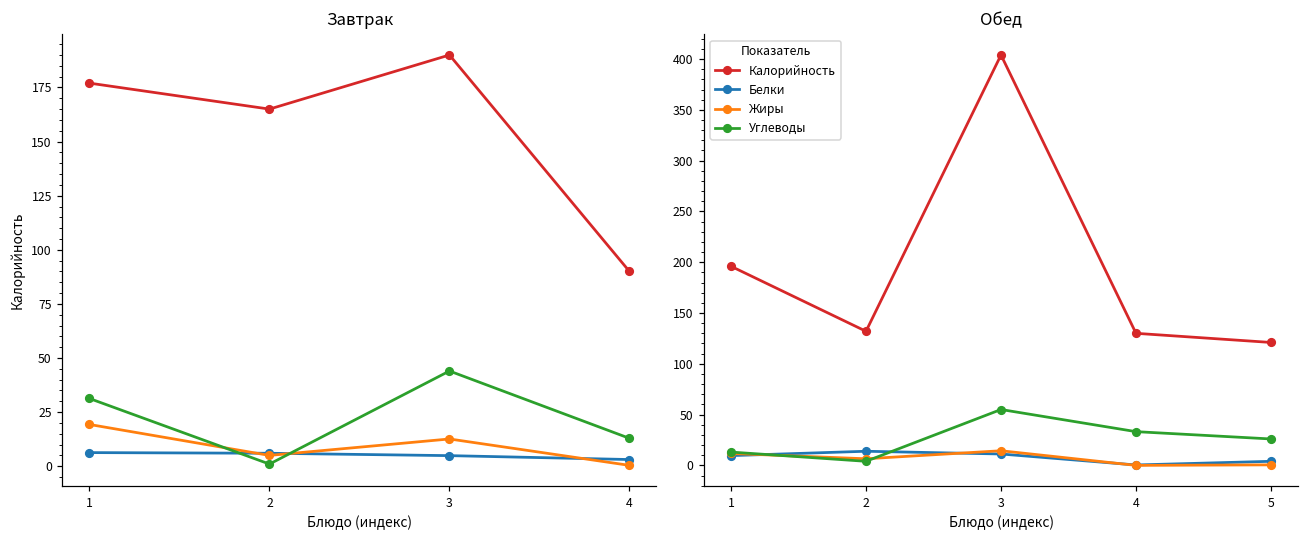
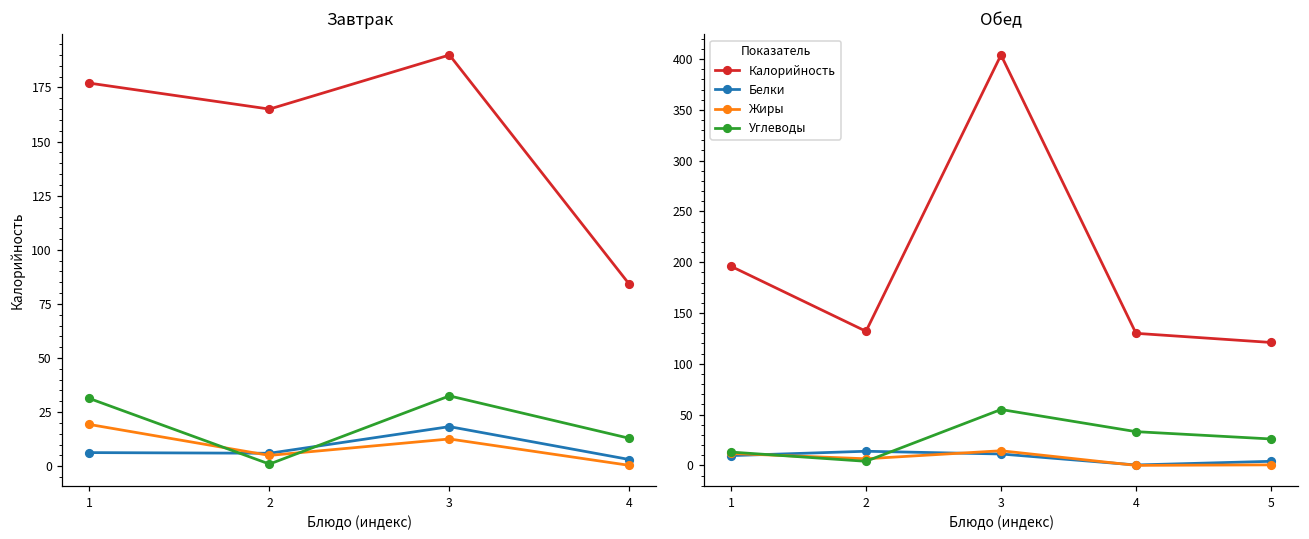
  {
    "Завтрак": {
      "Калорийность": {
        "1": 177,
        "2": 165,
        "3": 190,
-       "4": 90
+       "4": 84
      },
      "Белки": {
        "1": 6,
-       "3": 5,
+       "3": 18,
        "4": 3
      },
      "Жиры": {
        "1": 19,
        "3": 13,
        "4": 0
      },
      "Углеводы": {
        "1": 31,
        "2": 1,
-       "3": 44,
+       "3": 33,
        "4": 13
      }
    },
    "Обед": {
      "Калорийность": {
        "1": 200,
        "2": 130,
        "3": 400,
        "4": 130,
        "5": 120
      },
      "Белки": {
        "2": 10,
        "3": 10,
        "5": 0
      },
      "Жиры": {
        "3": 10,
        "5": 0
      },
      "Углеводы": {
        "3": 60,
        "4": 30,
        "5": 30
      }
    }
  }
